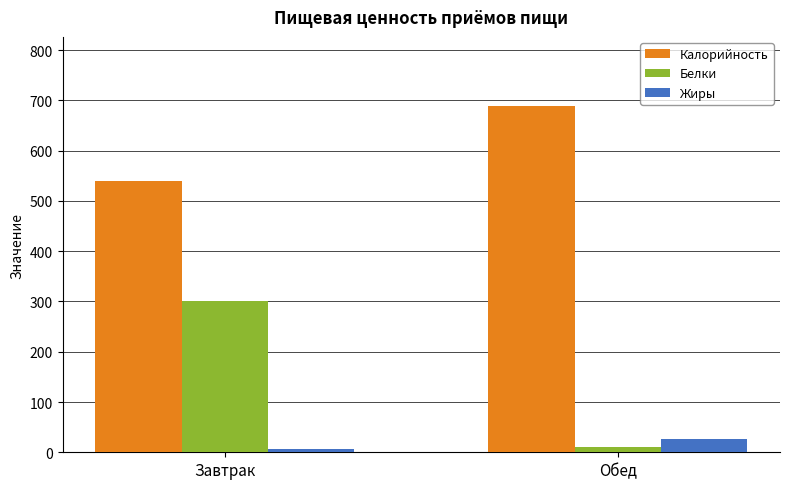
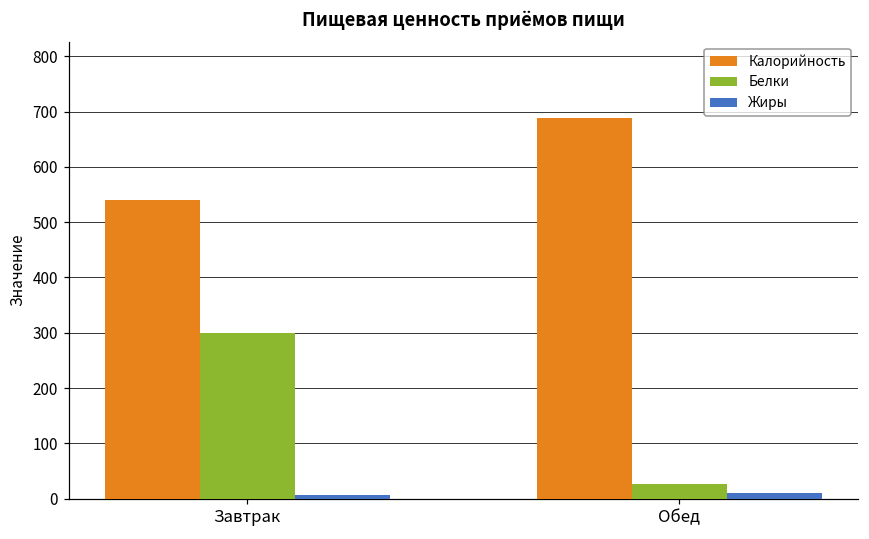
  {
    "Калорийность": {
      "Завтрак": 540,
      "Обед": 690
    },
    "Белки": {
      "Завтрак": 300,
-     "Обед": 10
+     "Обед": 30
    },
    "Жиры": {
      "Завтрак": 10,
-     "Обед": 30
+     "Обед": 10
    }
  }
